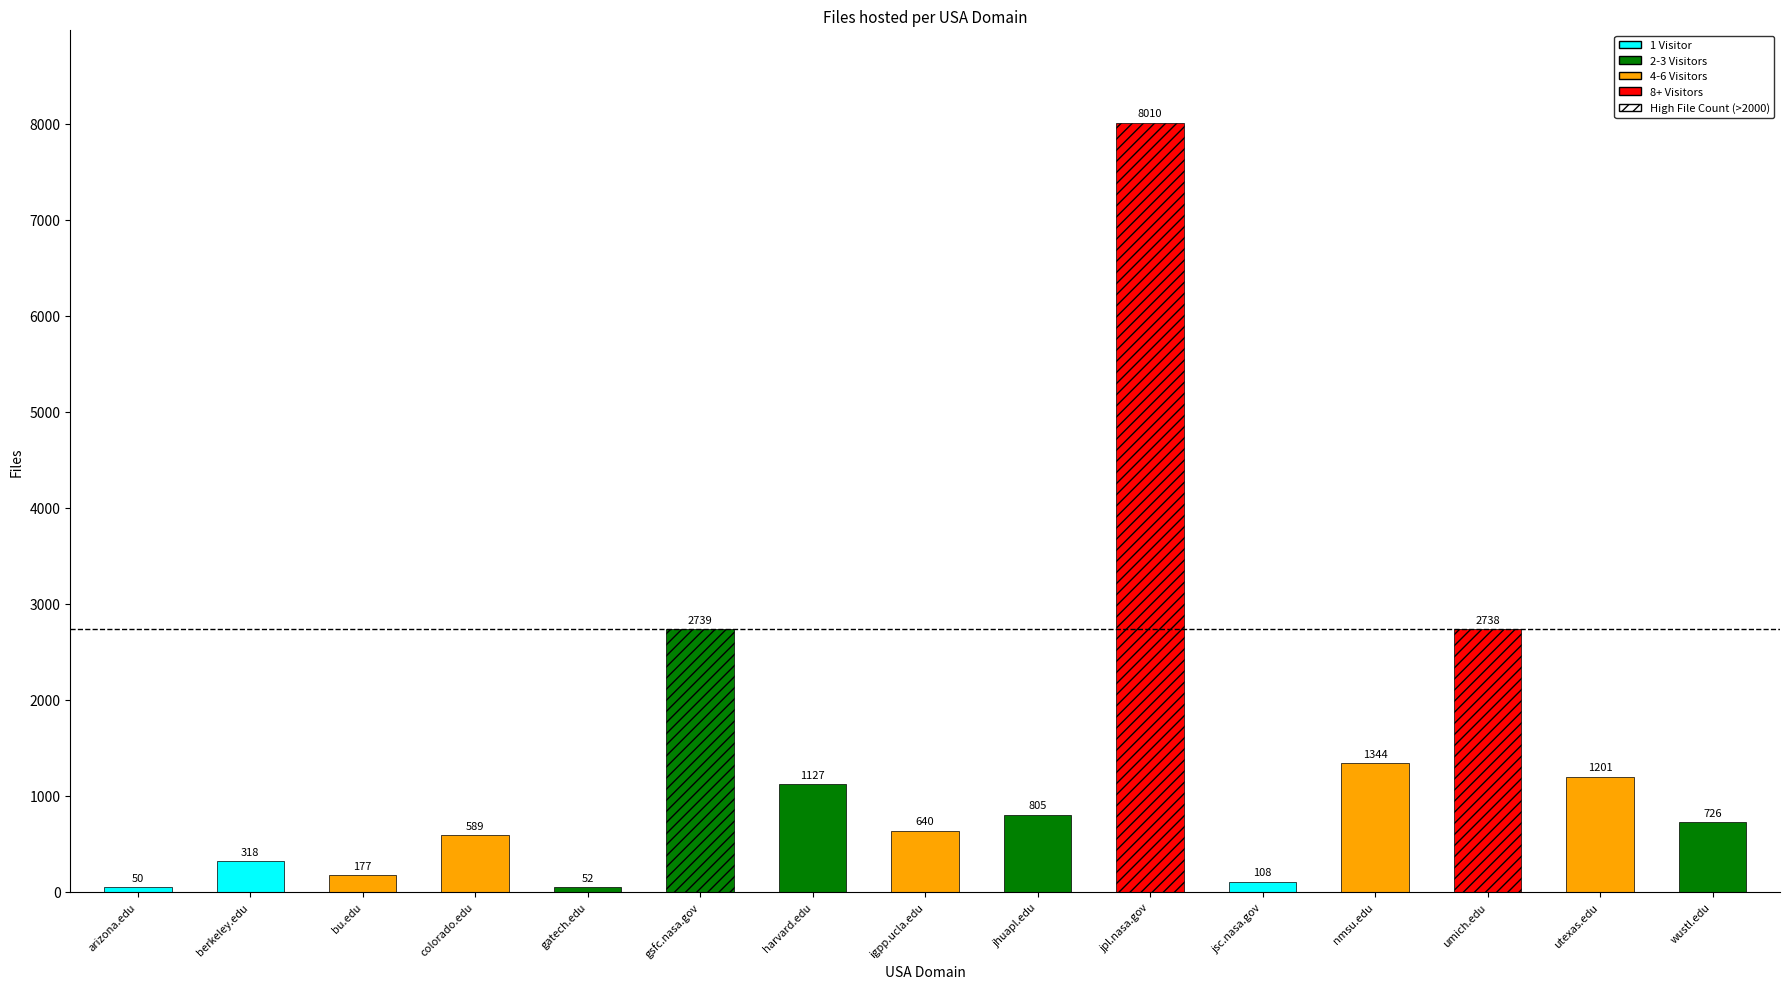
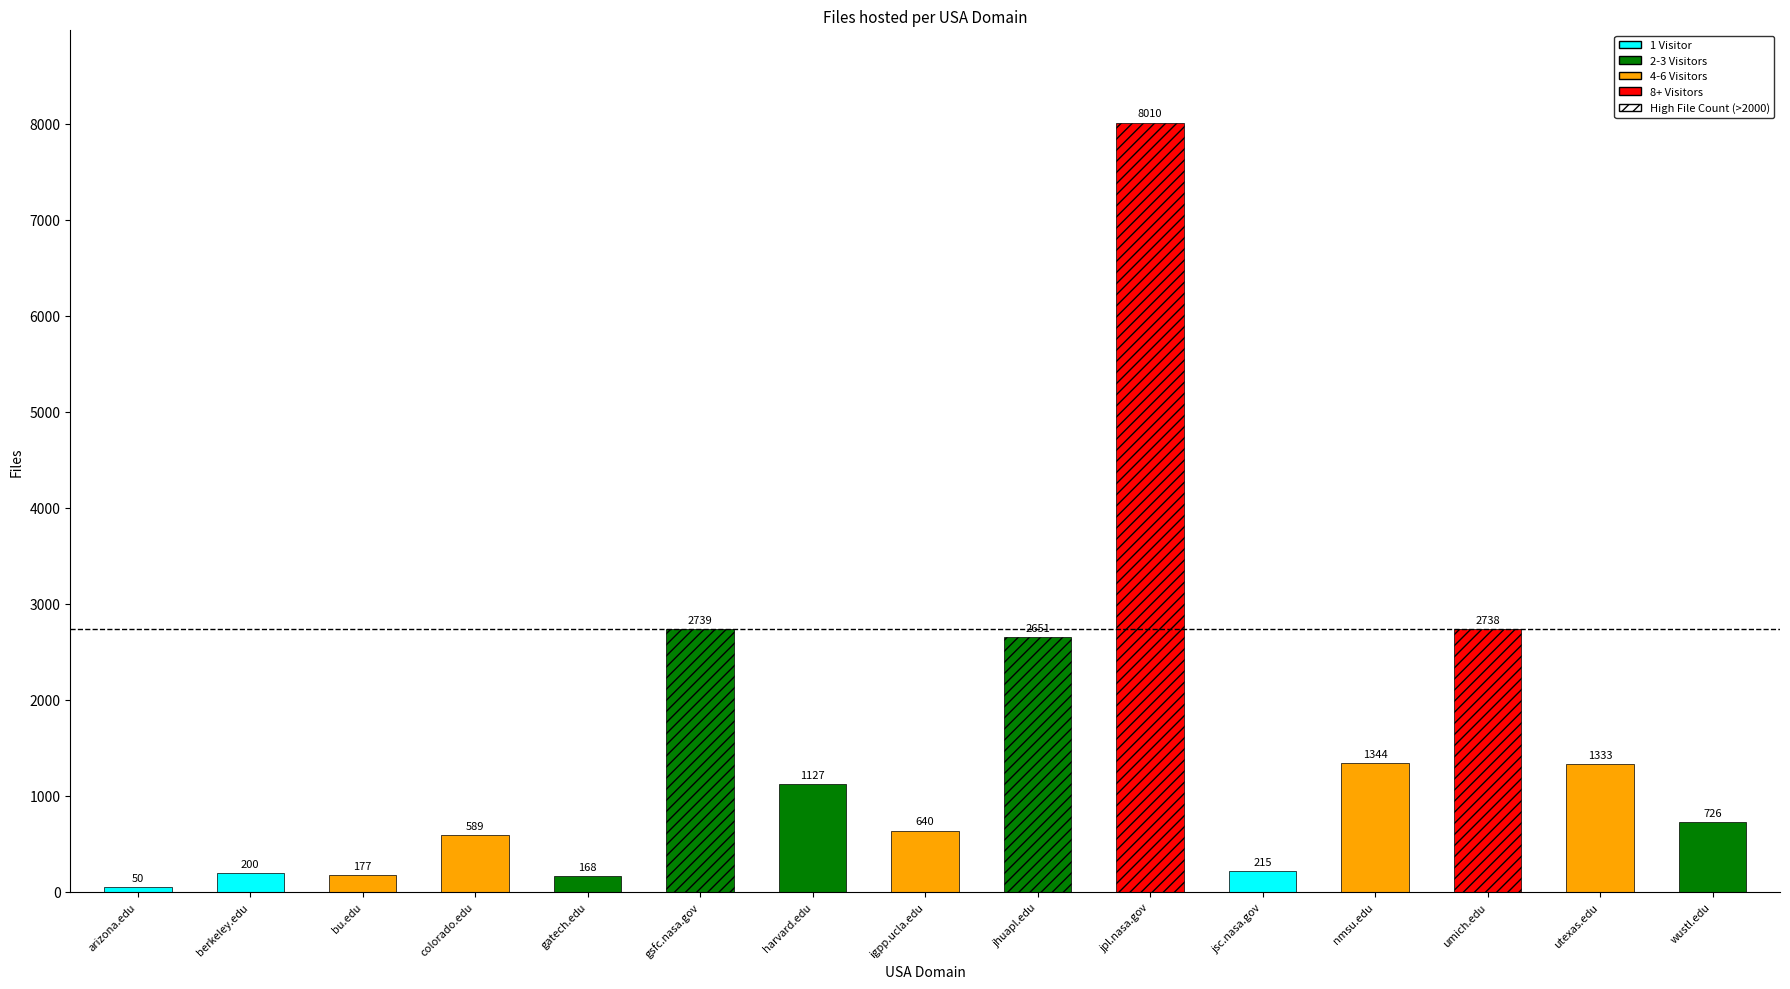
  {
    "arizona.edu": 50,
-   "berkeley.edu": 318,
+   "berkeley.edu": 200,
    "bu.edu": 177,
    "colorado.edu": 589,
-   "gatech.edu": 52,
+   "gatech.edu": 168,
    "gsfc.nasa.gov": 2739,
    "harvard.edu": 1127,
    "igpp.ucla.edu": 640,
-   "jhuapl.edu": 805,
+   "jhuapl.edu": 2651,
    "jpl.nasa.gov": 8010,
-   "jsc.nasa.gov": 108,
+   "jsc.nasa.gov": 215,
    "nmsu.edu": 1344,
    "umich.edu": 2738,
-   "utexas.edu": 1201,
+   "utexas.edu": 1333,
    "wustl.edu": 726
  }
